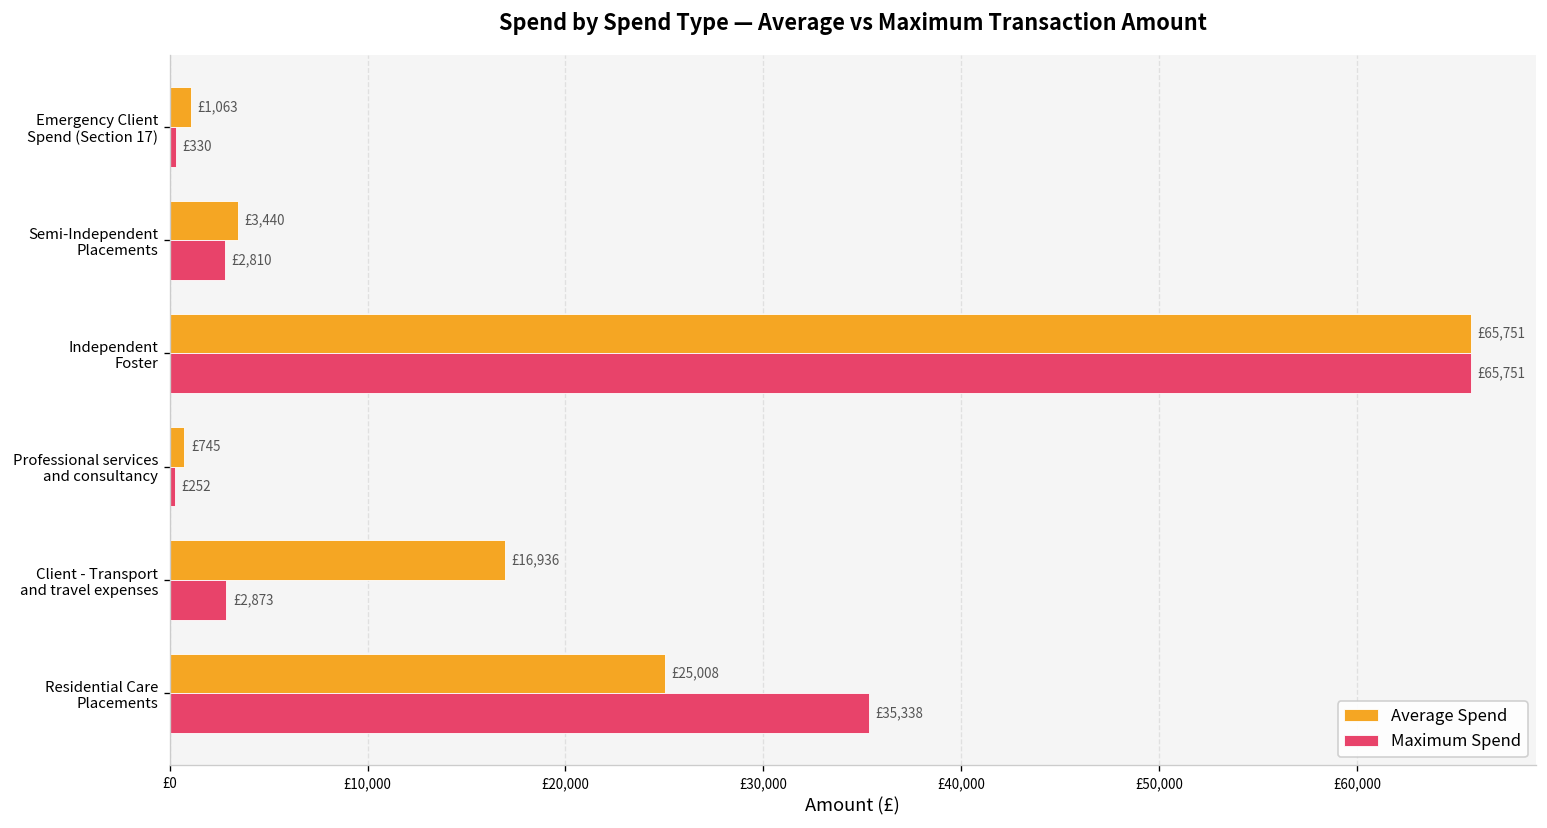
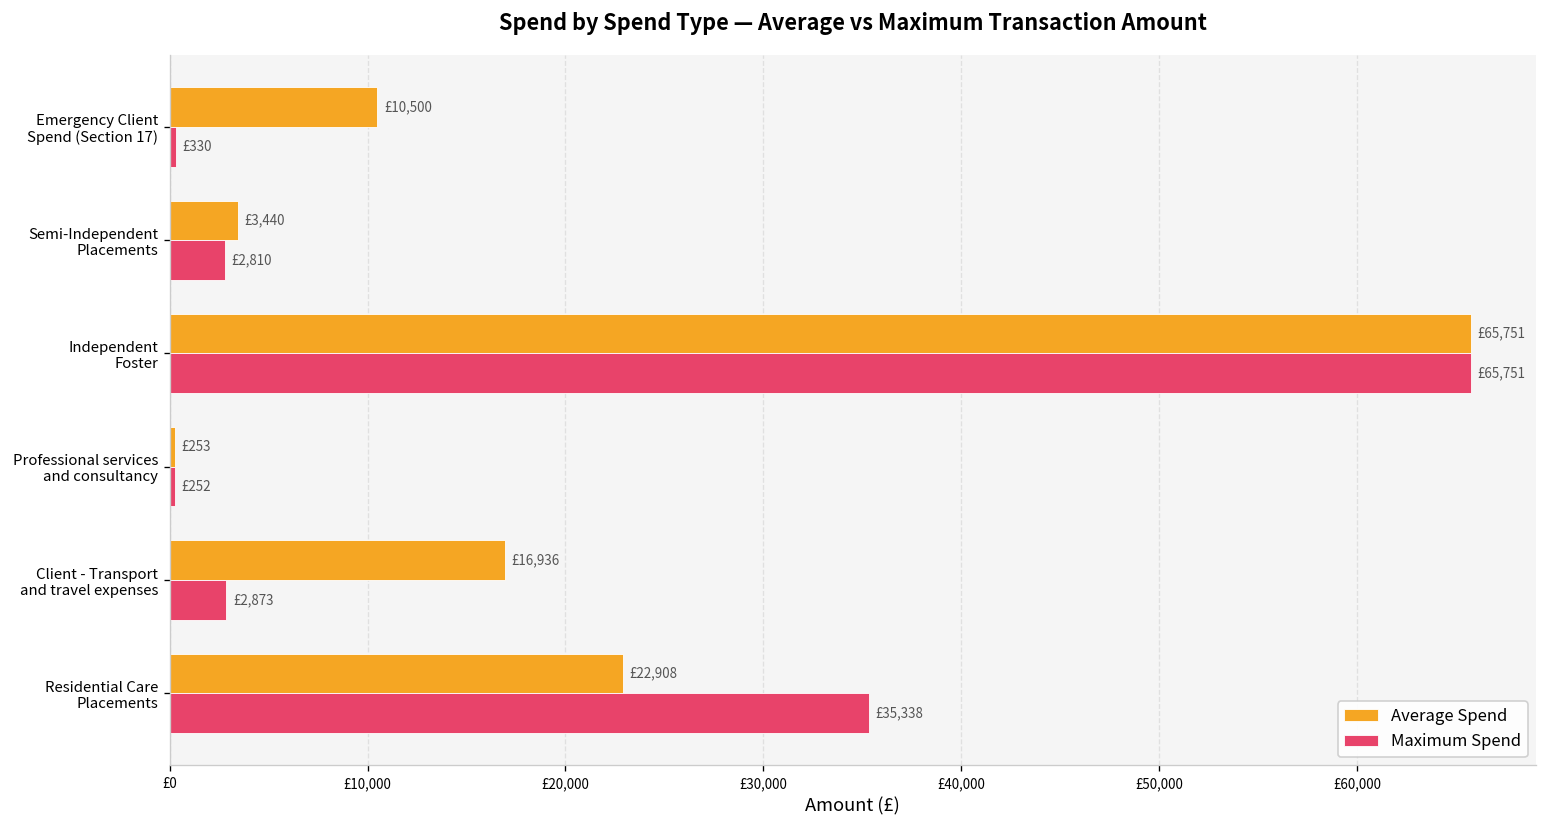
  {
    "Average Spend": {
-     "Emergency Client Spend (Section 17)": "£1,063",
+     "Emergency Client Spend (Section 17)": "£10,500",
      "Semi-Independent Placements": "£3,440",
      "Independent Foster": "£65,751",
-     "Professional services and consultancy": "£745",
+     "Professional services and consultancy": "£253",
      "Client - Transport and travel expenses": "£16,936",
-     "Residential Care Placements": "£25,008"
+     "Residential Care Placements": "£22,908"
    },
    "Maximum Spend": {
      "Emergency Client Spend (Section 17)": "£330",
      "Semi-Independent Placements": "£2,810",
      "Independent Foster": "£65,751",
      "Professional services and consultancy": "£252",
      "Client - Transport and travel expenses": "£2,873",
      "Residential Care Placements": "£35,338"
    }
  }
